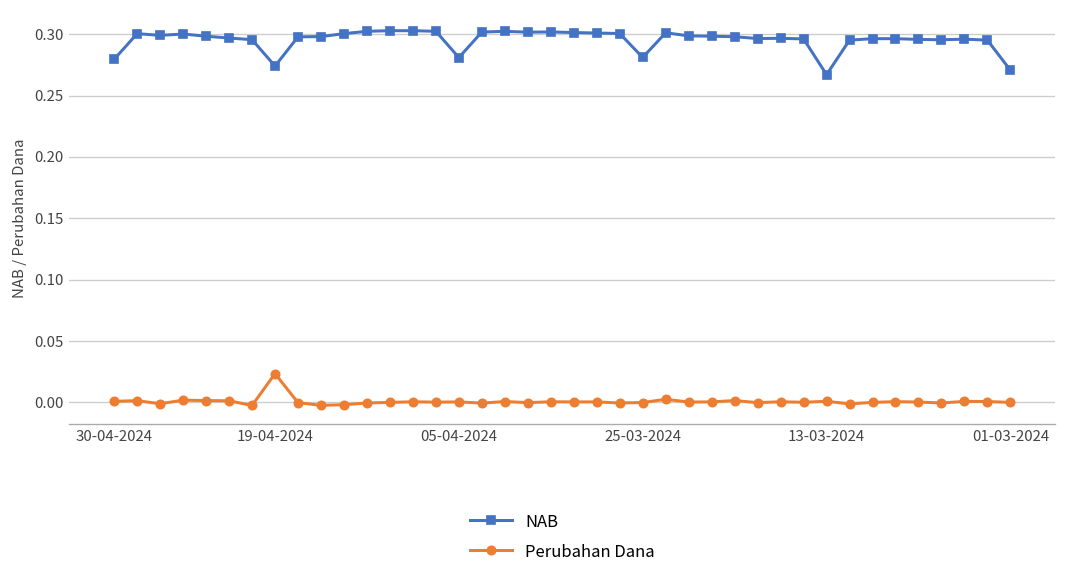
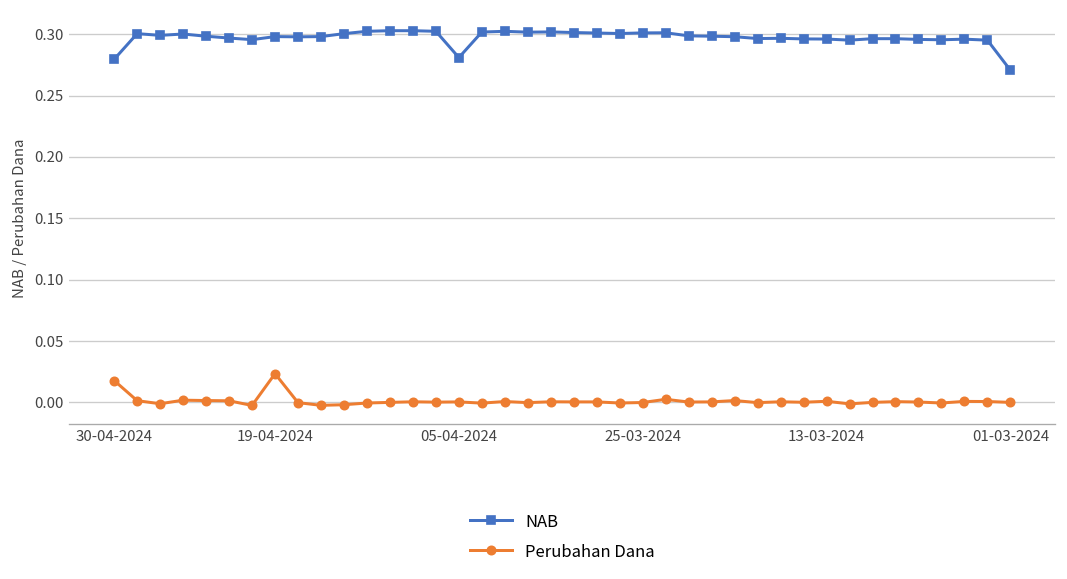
  {
    "NAB": {
      "30-04-2024": 0.280,
-     "19-04-2024": 0.274,
+     "19-04-2024": 0.298,
      "05-04-2024": 0.281,
-     "25-03-2024": 0.281,
-     "13-03-2024": 0.267,
+     "25-03-2024": 0.301,
+     "13-03-2024": 0.296,
      "01-03-2024": 0.271
    },
    "Perubahan Dana": {
-     "30-04-2024": 0.001,
+     "30-04-2024": 0.018,
      "19-04-2024": 0.023,
      "05-04-2024": 0.000,
      "25-03-2024": 0.000,
      "13-03-2024": 0.001,
      "01-03-2024": 0.000
    }
  }
